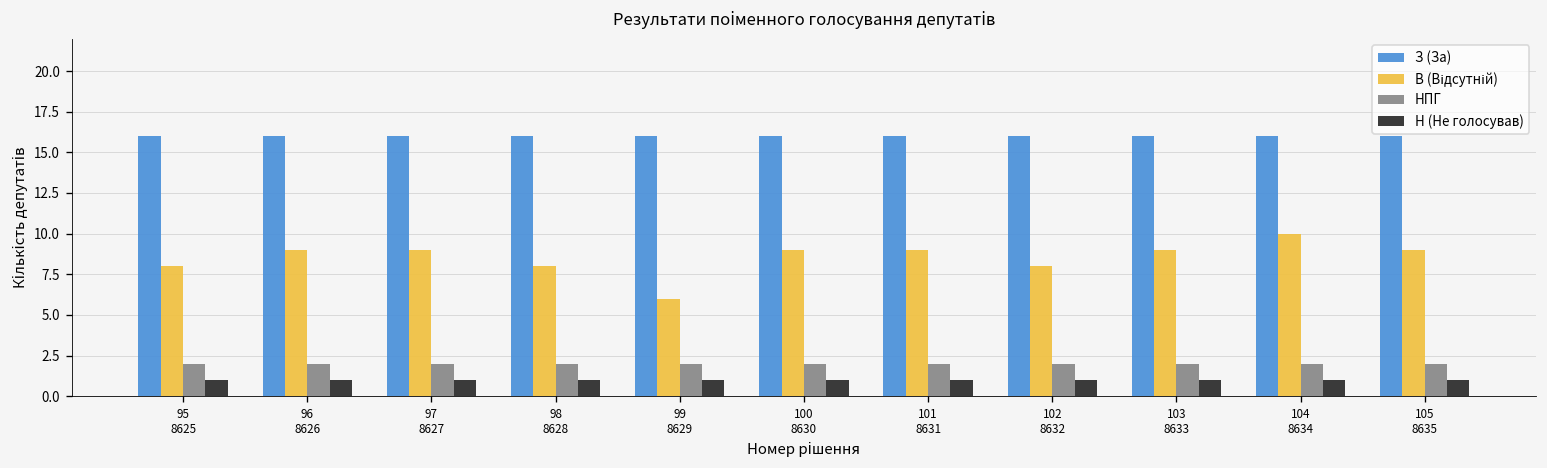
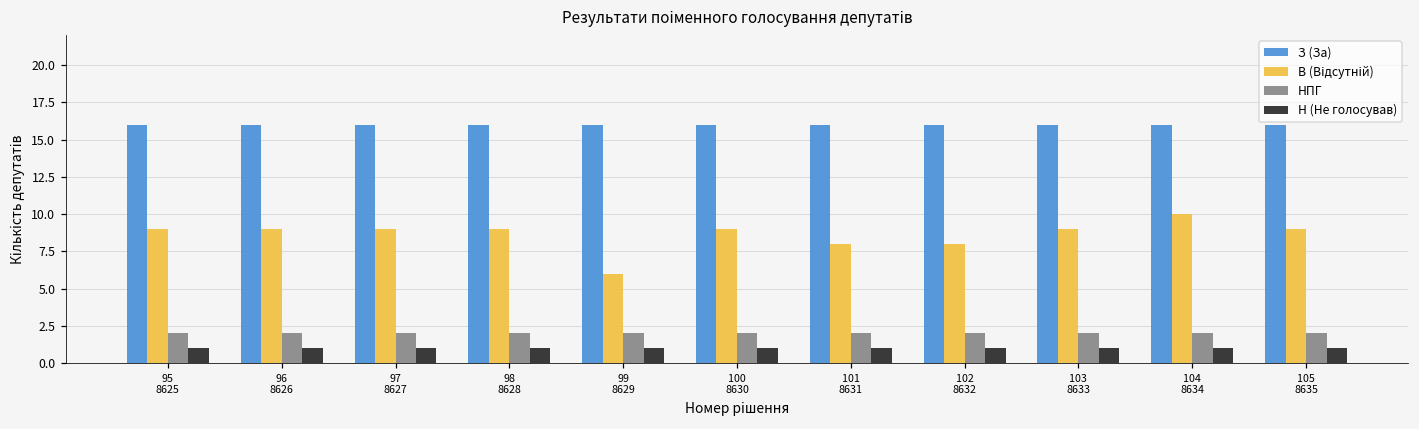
  {
    "З (За)": {
      "95 8625": 16,
      "96 8626": 16,
      "97 8627": 16,
      "98 8628": 16,
      "99 8629": 16,
      "100 8630": 16,
      "101 8631": 16,
      "102 8632": 16,
      "103 8633": 16,
      "104 8634": 16,
      "105 8635": 16
    },
    "В (Відсутній)": {
-     "95 8625": 8,
+     "95 8625": 9,
      "96 8626": 9,
      "97 8627": 9,
-     "98 8628": 8,
+     "98 8628": 9,
      "99 8629": 6,
      "100 8630": 9,
-     "101 8631": 9,
+     "101 8631": 8,
      "102 8632": 8,
      "103 8633": 9,
      "104 8634": 10,
      "105 8635": 9
    },
    "НПГ": {
      "95 8625": 2,
      "96 8626": 2,
      "97 8627": 2,
      "98 8628": 2,
      "99 8629": 2,
      "100 8630": 2,
      "101 8631": 2,
      "102 8632": 2,
      "103 8633": 2,
      "104 8634": 2,
      "105 8635": 2
    },
    "Н (Не голосував)": {
      "95 8625": 1,
      "96 8626": 1,
      "97 8627": 1,
      "98 8628": 1,
      "99 8629": 1,
      "100 8630": 1,
      "101 8631": 1,
      "102 8632": 1,
      "103 8633": 1,
      "104 8634": 1,
      "105 8635": 1
    }
  }
